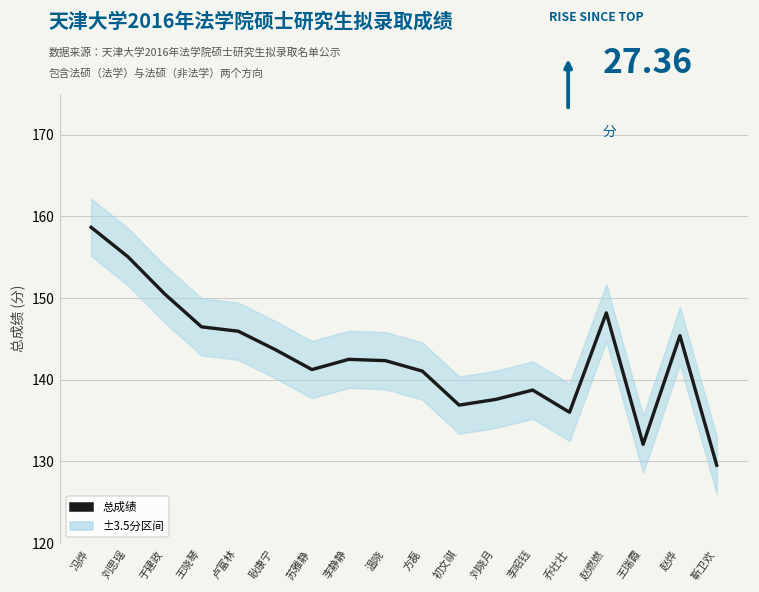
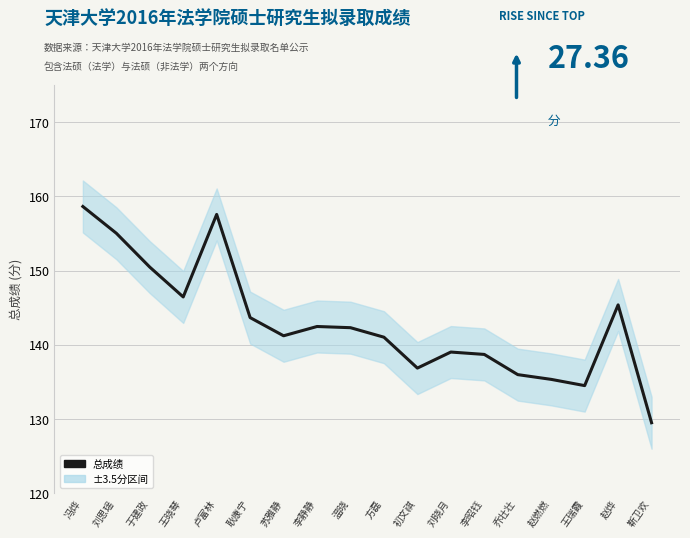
  {
    "总成绩": {
      "冯烨": 159,
      "刘思瑶": 155,
      "于建政": 150,
      "王晓琴": 146,
-     "卢富林": 146,
+     "卢富林": 158,
      "耿康宁": 144,
      "苏雅静": 141,
      "李静静": 142,
      "温晓": 142,
      "方磊": 141,
      "初文祺": 137,
-     "刘晓月": 138,
+     "刘晓月": 139,
      "李昭钰": 139,
      "乔壮壮": 136,
-     "赵燃燃": 148,
-     "王瑞霞": 132,
+     "赵燃燃": 135,
+     "王瑞霞": 135,
      "赵烨": 145,
      "靳卫欢": 130
    }
  }
